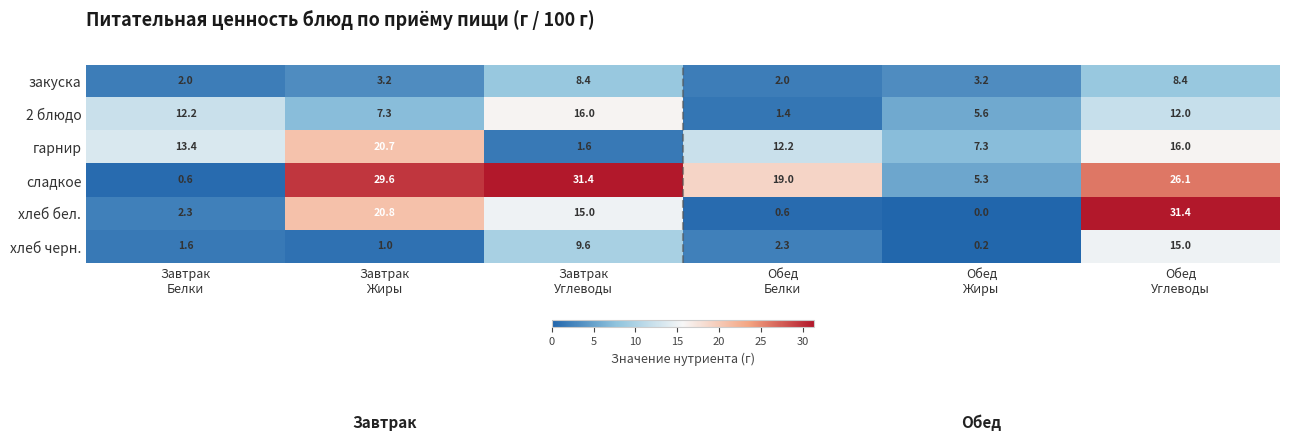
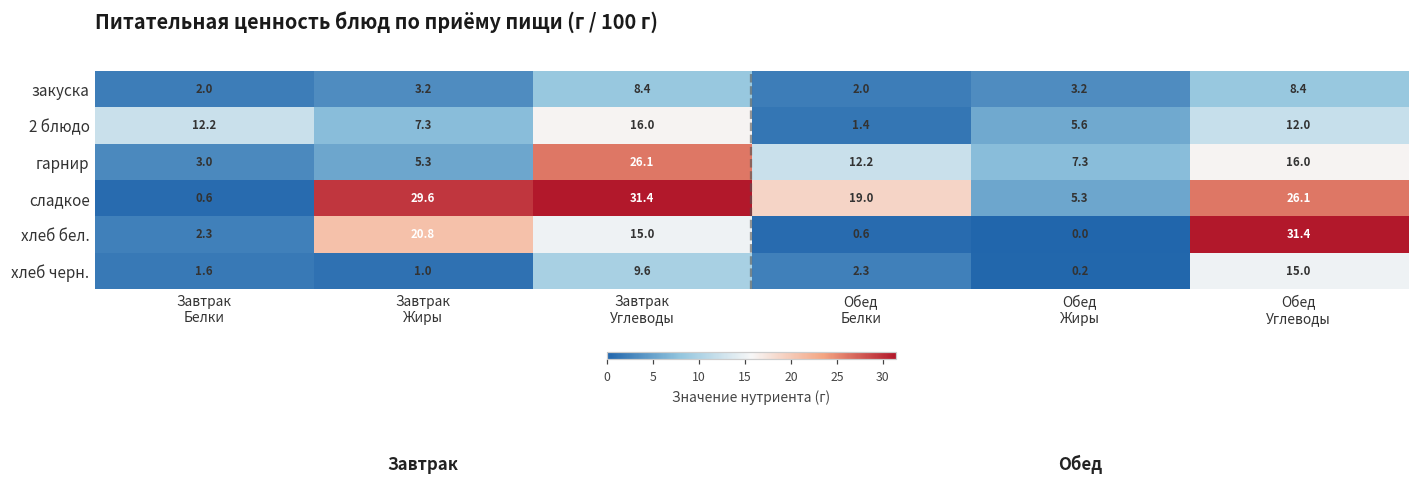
  {
    "закуска": {
      "Завтрак Белки": 2.0,
      "Завтрак Жиры": 3.2,
      "Завтрак Углеводы": 8.4,
      "Обед Белки": 2.0,
      "Обед Жиры": 3.2,
      "Обед Углеводы": 8.4
    },
    "2 блюдо": {
      "Завтрак Белки": 12.2,
      "Завтрак Жиры": 7.3,
      "Завтрак Углеводы": 16.0,
      "Обед Белки": 1.4,
      "Обед Жиры": 5.6,
      "Обед Углеводы": 12.0
    },
    "гарнир": {
-     "Завтрак Белки": 13.4,
-     "Завтрак Жиры": 20.7,
-     "Завтрак Углеводы": 1.6,
+     "Завтрак Белки": 3.0,
+     "Завтрак Жиры": 5.3,
+     "Завтрак Углеводы": 26.1,
      "Обед Белки": 12.2,
      "Обед Жиры": 7.3,
      "Обед Углеводы": 16.0
    },
    "сладкое": {
      "Завтрак Белки": 0.6,
      "Завтрак Жиры": 29.6,
      "Завтрак Углеводы": 31.4,
      "Обед Белки": 19.0,
      "Обед Жиры": 5.3,
      "Обед Углеводы": 26.1
    },
    "хлеб бел.": {
      "Завтрак Белки": 2.3,
      "Завтрак Жиры": 20.8,
      "Завтрак Углеводы": 15.0,
      "Обед Белки": 0.6,
      "Обед Жиры": 0.0,
      "Обед Углеводы": 31.4
    },
    "хлеб черн.": {
      "Завтрак Белки": 1.6,
      "Завтрак Жиры": 1.0,
      "Завтрак Углеводы": 9.6,
      "Обед Белки": 2.3,
      "Обед Жиры": 0.2,
      "Обед Углеводы": 15.0
    }
  }
